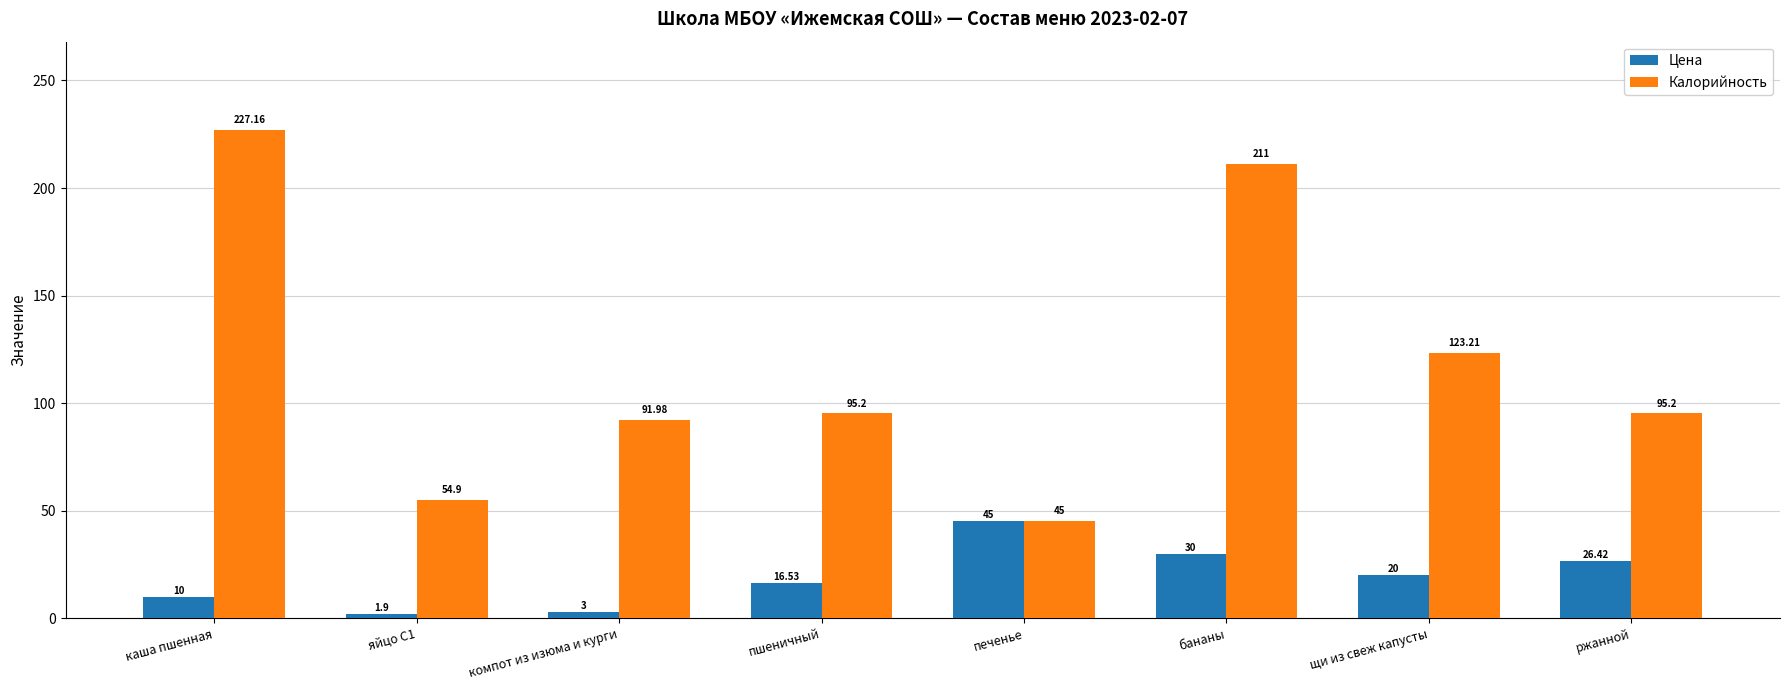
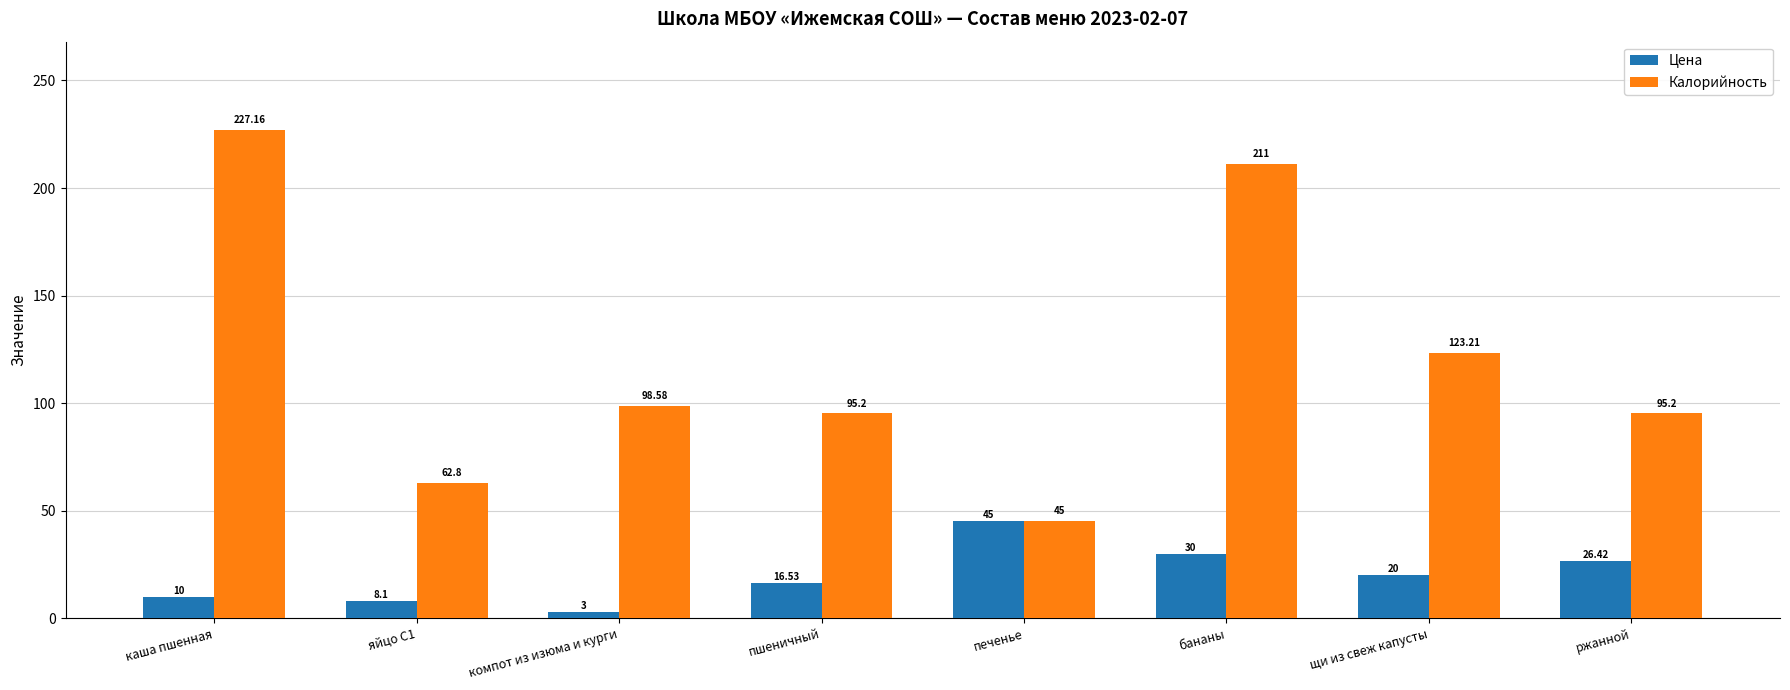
  {
    "Цена": {
      "каша пшенная": 10,
-     "яйцо С1": 1.9,
+     "яйцо С1": 8.1,
      "компот из изюма и курги": 3,
      "пшеничный": 16.53,
      "печенье": 45,
      "бананы": 30,
      "щи из свеж капусты": 20,
      "ржанной": 26.42
    },
    "Калорийность": {
      "каша пшенная": 227.16,
-     "яйцо С1": 54.9,
-     "компот из изюма и курги": 91.98,
+     "яйцо С1": 62.8,
+     "компот из изюма и курги": 98.58,
      "пшеничный": 95.2,
      "печенье": 45,
      "бананы": 211,
      "щи из свеж капусты": 123.21,
      "ржанной": 95.2
    }
  }
